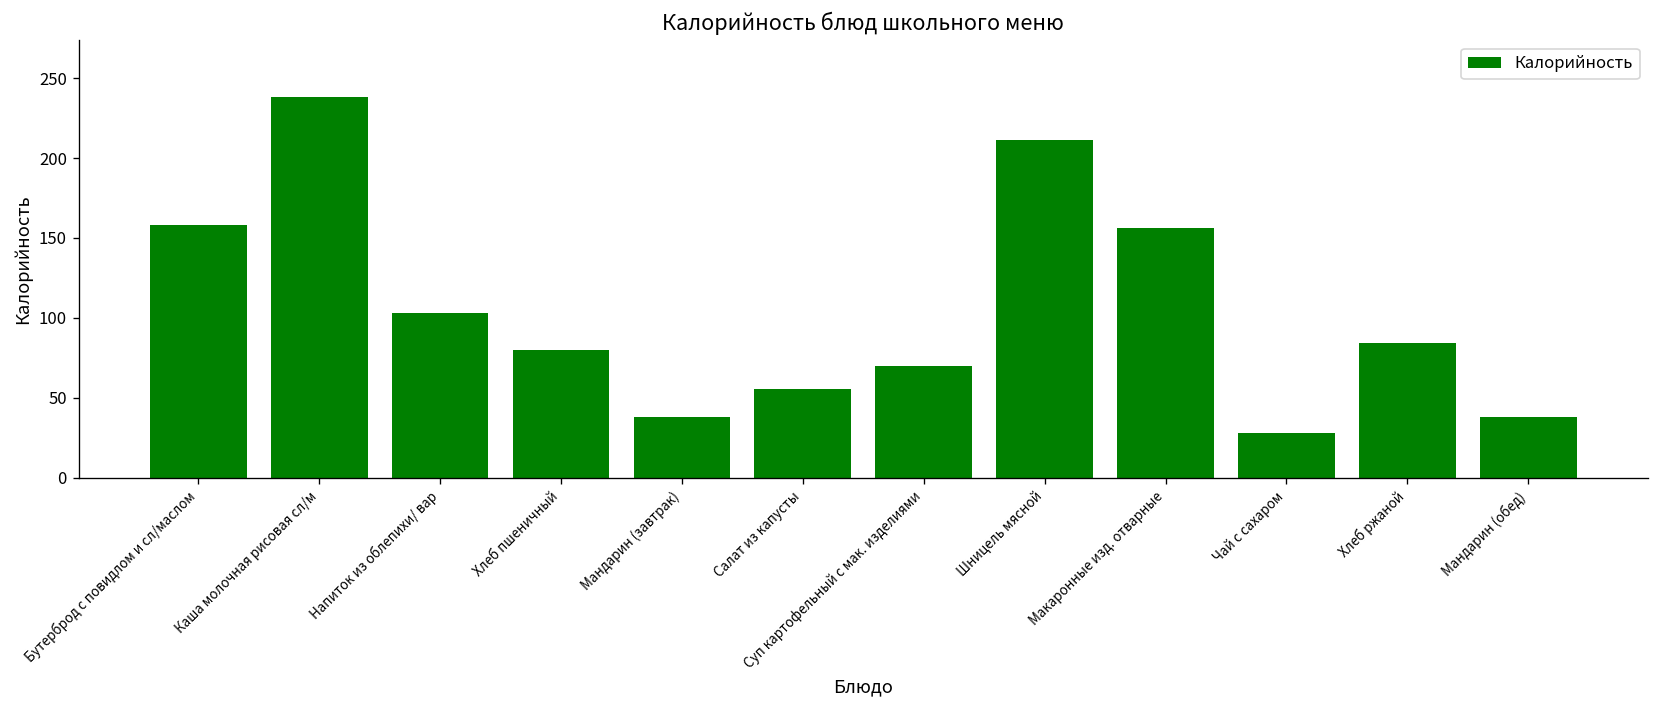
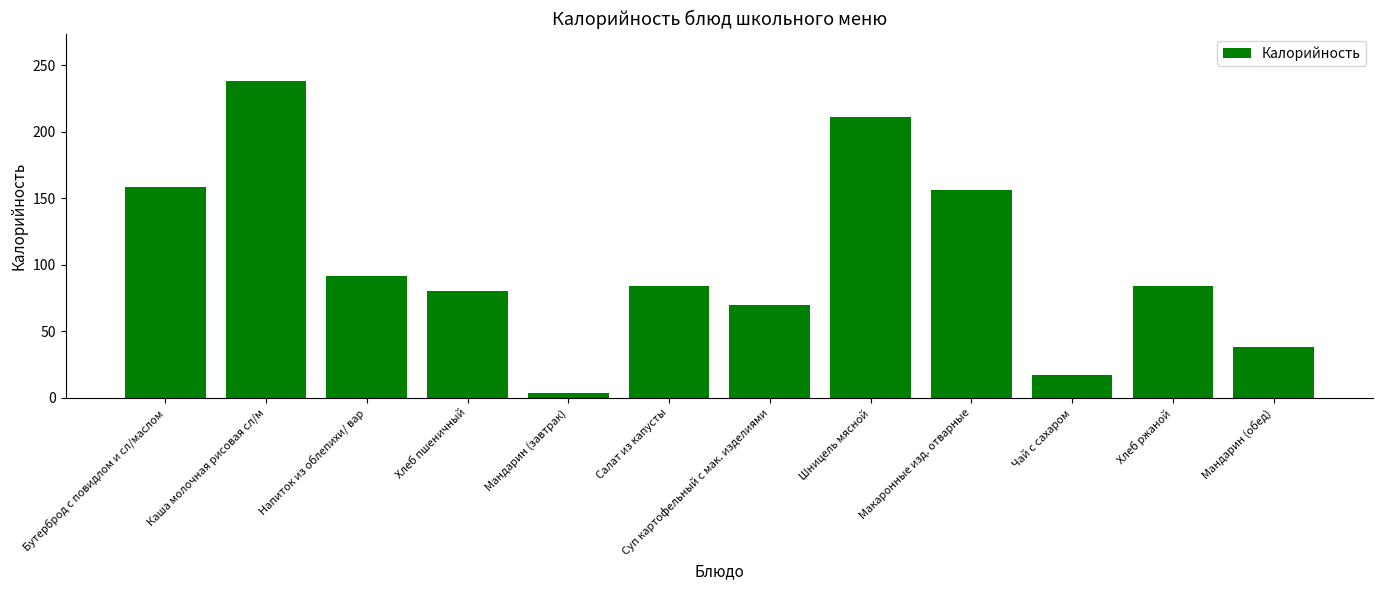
  {
    "Бутерброд с повидлом и сл/маслом": 158,
    "Каша молочная рисовая сл/м": 238,
-   "Напиток из облепихи/ вар": 103,
+   "Напиток из облепихи/ вар": 92,
    "Хлеб пшеничный": 80,
-   "Мандарин (завтрак)": 38,
-   "Салат из капусты": 55,
+   "Мандарин (завтрак)": 4,
+   "Салат из капусты": 84,
    "Суп картофельный с мак. изделиями": 70,
    "Шницель мясной": 211,
    "Макаронные изд. отварные": 156,
-   "Чай с сахаром": 28,
+   "Чай с сахаром": 17,
    "Хлеб ржаной": 84,
    "Мандарин (обед)": 38
  }
